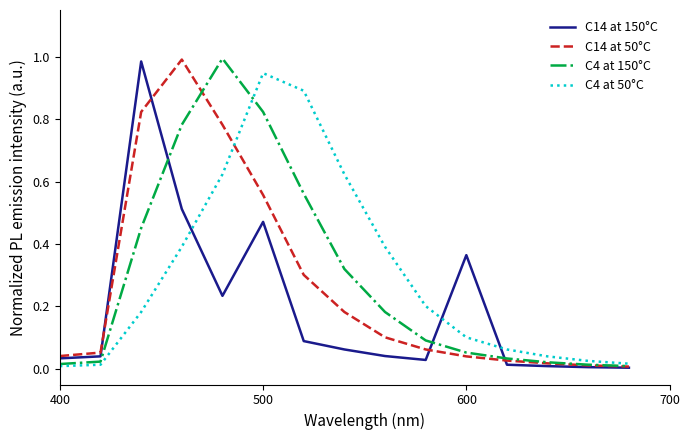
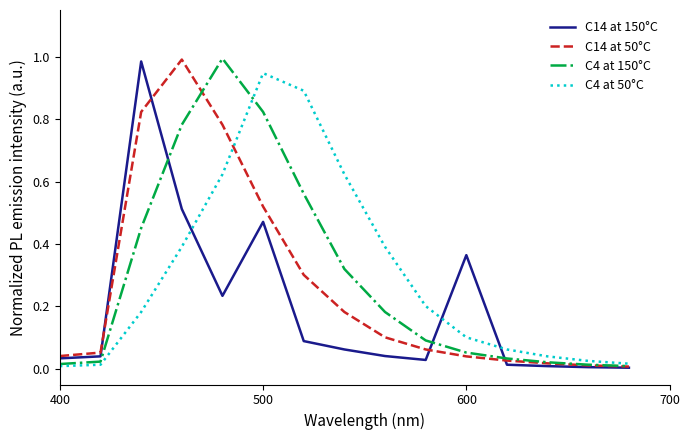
  {
    "C14 at 150°C": {
      "500": 0.47,
      "600": 0.36
    },
    "C14 at 50°C": {
-     "500": 0.56,
+     "500": 0.52,
      "600": 0.04
    },
    "C4 at 150°C": {
      "500": 0.82,
      "600": 0.05
    },
    "C4 at 50°C": {
      "500": 0.95,
      "600": 0.10
    }
  }
